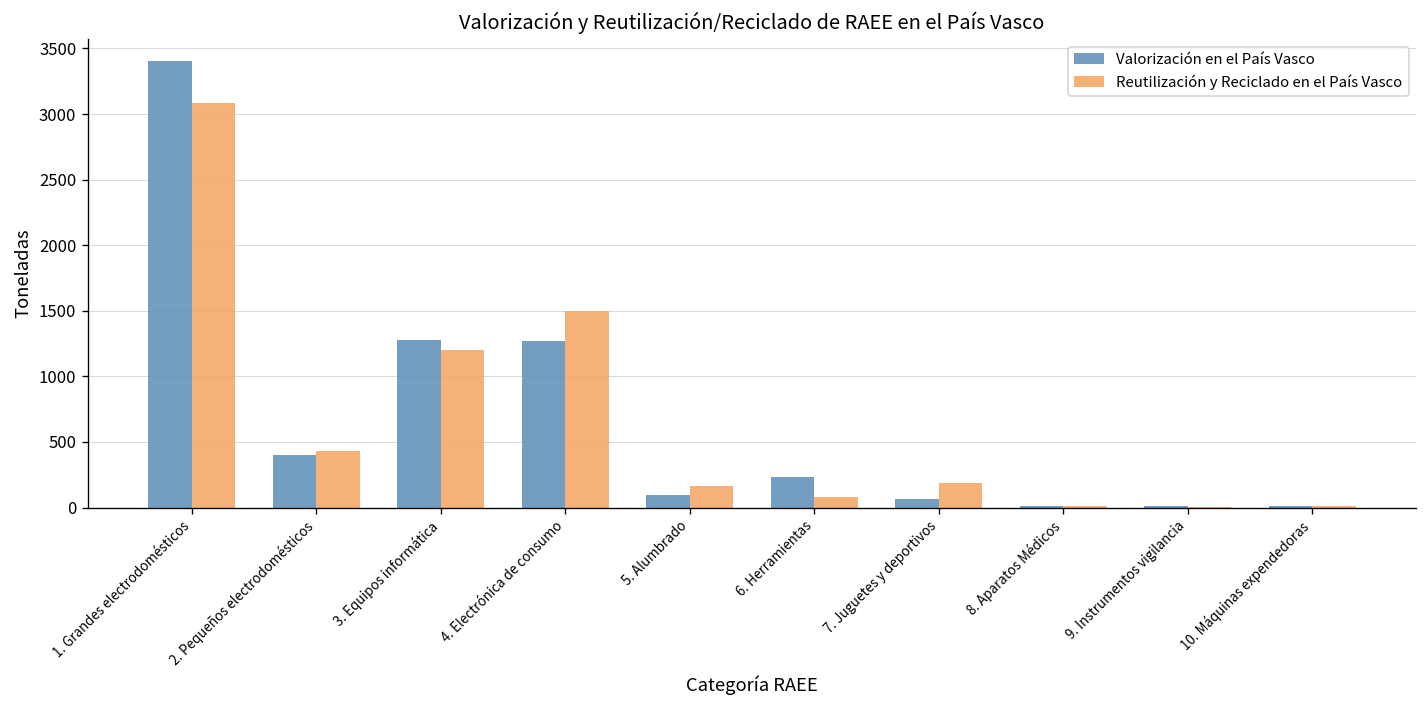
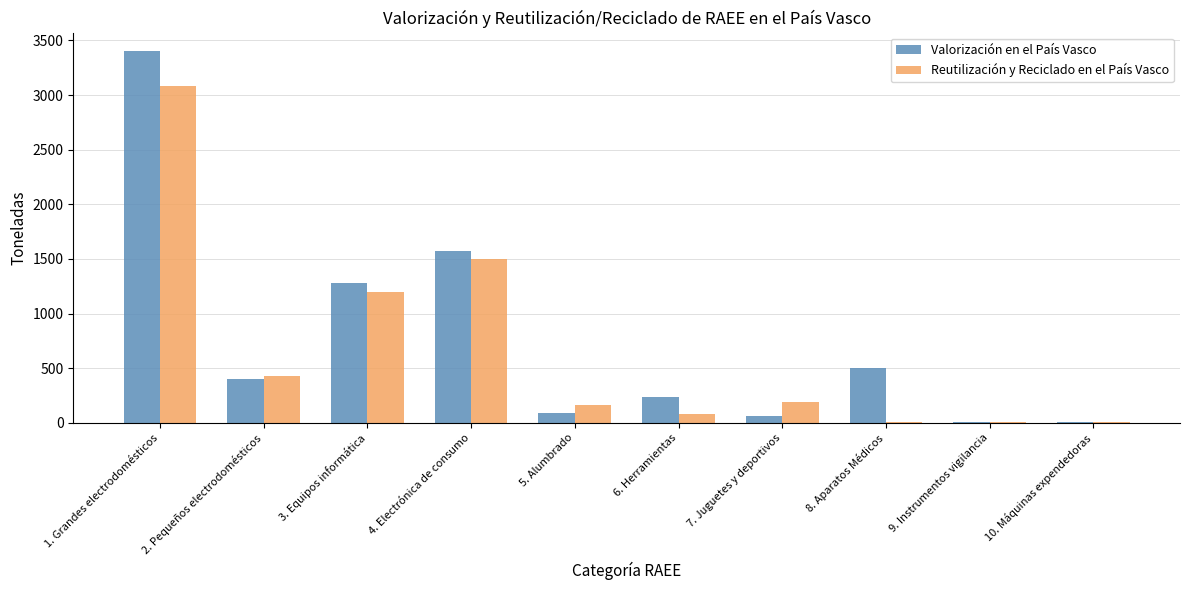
  {
    "Valorización en el País Vasco": {
      "1. Grandes electrodomésticos": 3400,
      "2. Pequeños electrodomésticos": 400,
      "3. Equipos informática": 1280,
-     "4. Electrónica de consumo": 1270,
+     "4. Electrónica de consumo": 1570,
      "5. Alumbrado": 90,
      "6. Herramientas": 240,
      "7. Juguetes y deportivos": 60,
-     "8. Aparatos Médicos": 10
+     "8. Aparatos Médicos": 510
    },
    "Reutilización y Reciclado en el País Vasco": {
      "1. Grandes electrodomésticos": 3090,
      "2. Pequeños electrodomésticos": 430,
      "3. Equipos informática": 1200,
      "4. Electrónica de consumo": 1500,
      "5. Alumbrado": 160,
      "6. Herramientas": 80,
      "7. Juguetes y deportivos": 190
    }
  }
